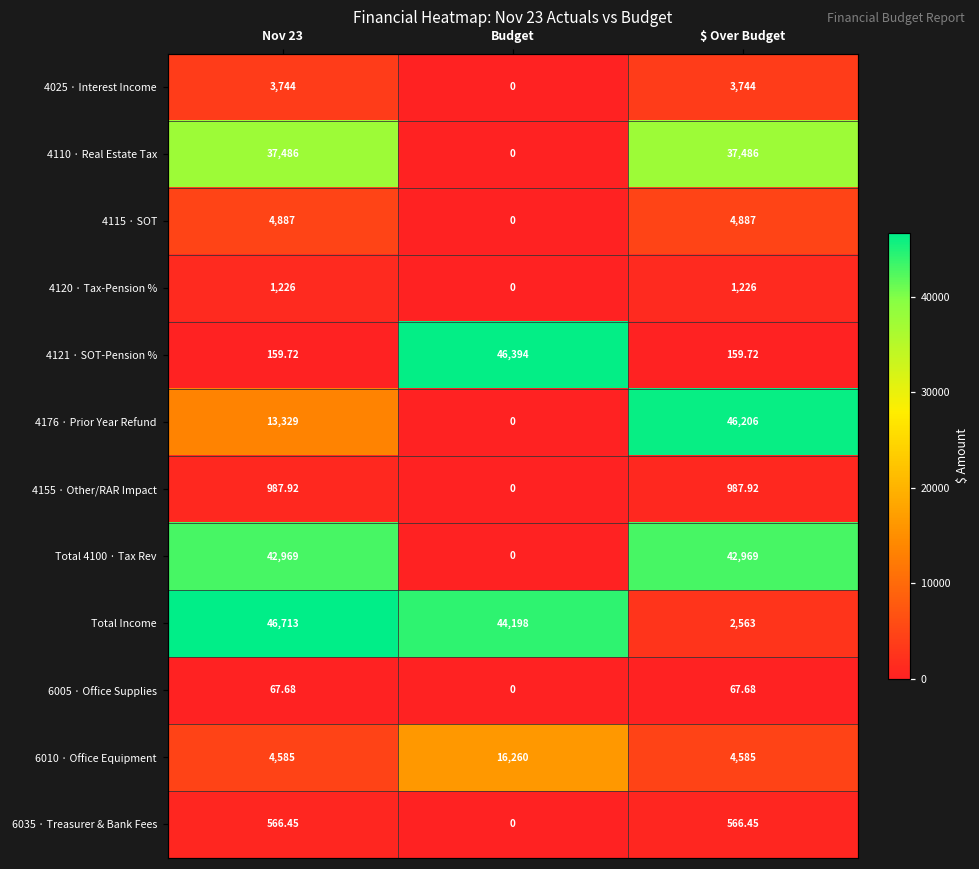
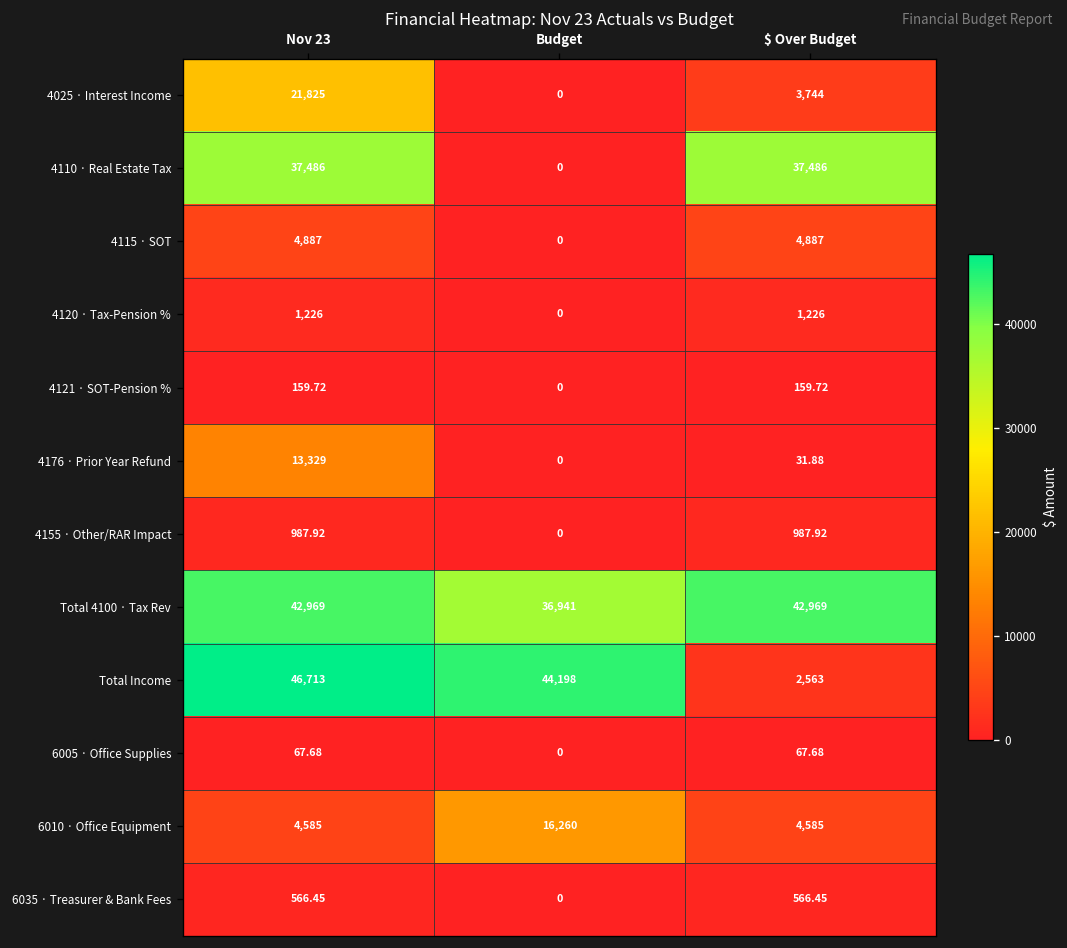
  {
    "4025 · Interest Income": {
-     "Nov 23": "3,744",
+     "Nov 23": "21,825",
      "Budget": "0",
      "$ Over Budget": "3,744"
    },
    "4110 · Real Estate Tax": {
      "Nov 23": "37,486",
      "Budget": "0",
      "$ Over Budget": "37,486"
    },
    "4115 · SOT": {
      "Nov 23": "4,887",
      "Budget": "0",
      "$ Over Budget": "4,887"
    },
    "4120 · Tax-Pension %": {
      "Nov 23": "1,226",
      "Budget": "0",
      "$ Over Budget": "1,226"
    },
    "4121 · SOT-Pension %": {
      "Nov 23": "159.72",
-     "Budget": "46,394",
+     "Budget": "0",
      "$ Over Budget": "159.72"
    },
    "4176 · Prior Year Refund": {
      "Nov 23": "13,329",
      "Budget": "0",
-     "$ Over Budget": "46,206"
+     "$ Over Budget": "31.88"
    },
    "4155 · Other/RAR Impact": {
      "Nov 23": "987.92",
      "Budget": "0",
      "$ Over Budget": "987.92"
    },
    "Total 4100 · Tax Rev": {
      "Nov 23": "42,969",
-     "Budget": "0",
+     "Budget": "36,941",
      "$ Over Budget": "42,969"
    },
    "Total Income": {
      "Nov 23": "46,713",
      "Budget": "44,198",
      "$ Over Budget": "2,563"
    },
    "6005 · Office Supplies": {
      "Nov 23": "67.68",
      "Budget": "0",
      "$ Over Budget": "67.68"
    },
    "6010 · Office Equipment": {
      "Nov 23": "4,585",
      "Budget": "16,260",
      "$ Over Budget": "4,585"
    },
    "6035 · Treasurer & Bank Fees": {
      "Nov 23": "566.45",
      "Budget": "0",
      "$ Over Budget": "566.45"
    }
  }
